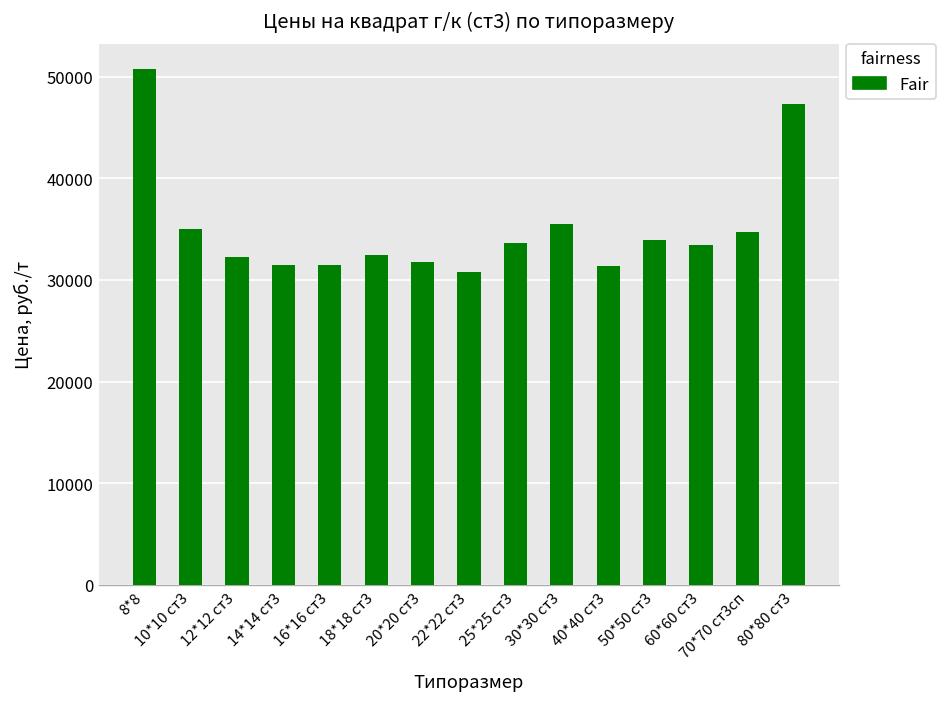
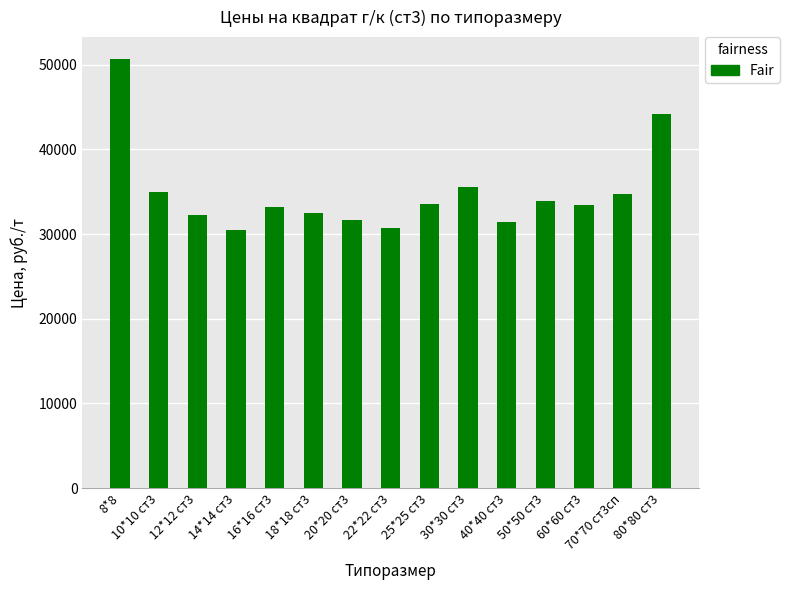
  {
    "8*8": 51000,
    "10*10 ст3": 35000,
    "12*12 ст3": 32000,
-   "14*14 ст3": 31500,
-   "16*16 ст3": 32000,
+   "14*14 ст3": 30500,
+   "16*16 ст3": 33000,
    "18*18 ст3": 32000,
    "20*20 ст3": 32000,
    "22*22 ст3": 31000,
    "25*25 ст3": 34000,
    "30*30 ст3": 36000,
    "40*40 ст3": 31000,
    "50*50 ст3": 34000,
    "60*60 ст3": 33000,
    "70*70 ст3сп": 35000,
-   "80*80 ст3": 47000
+   "80*80 ст3": 44000
  }
